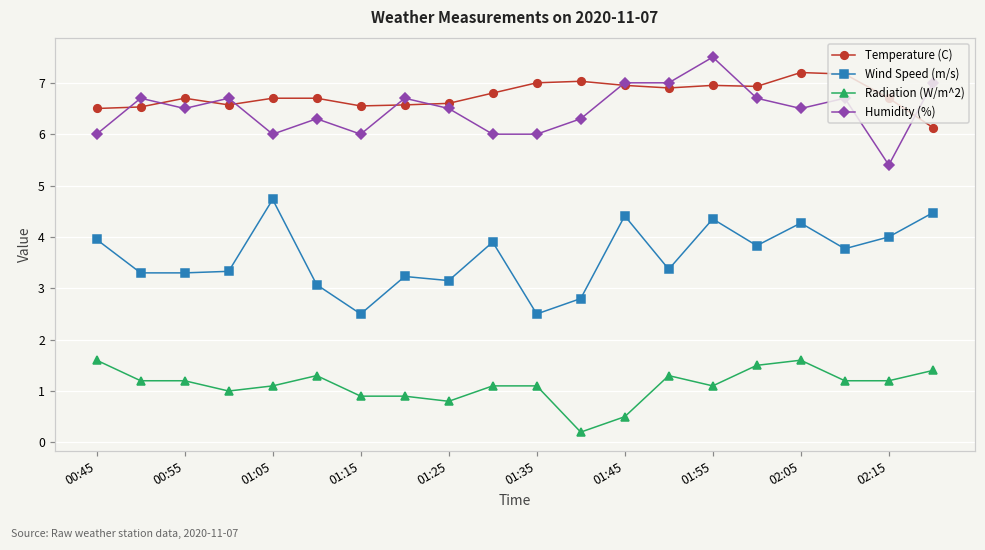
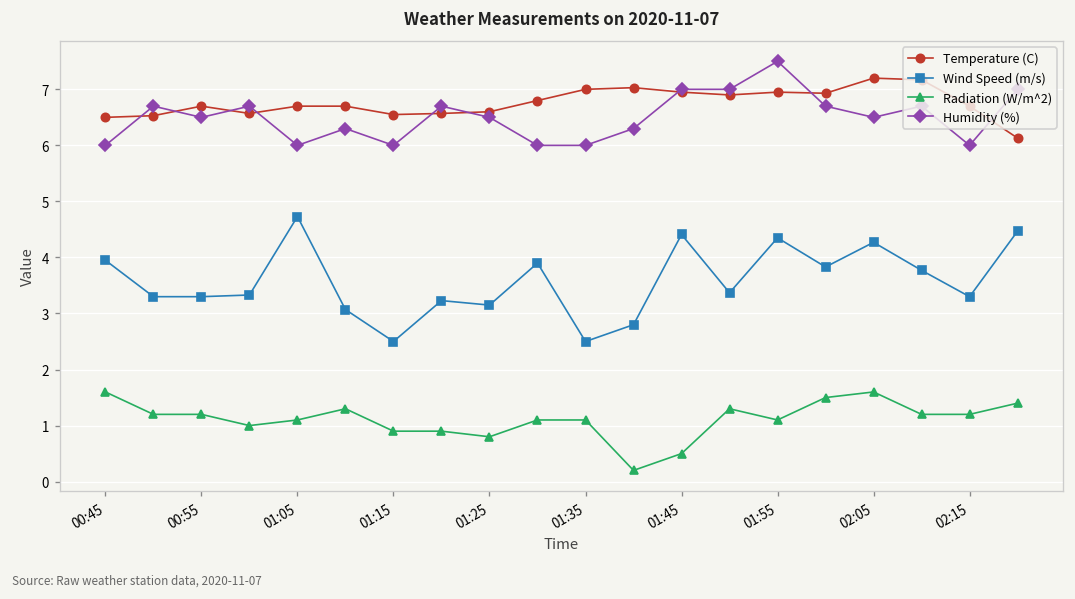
  {
    "Temperature (C)": {
      "00:45": 6.5,
      "00:55": 6.7,
      "01:05": 6.7,
      "01:15": 6.6,
      "01:25": 6.6,
      "01:35": 7.0,
      "01:55": 7.0,
      "02:05": 7.2
    },
    "Wind Speed (m/s)": {
      "00:45": 4.0,
      "00:55": 3.3,
      "01:05": 4.7,
      "01:15": 2.5,
      "01:25": 3.2,
      "01:35": 2.5,
      "01:45": 4.4,
      "01:55": 4.4,
      "02:05": 4.3,
-     "02:15": 4.0
+     "02:15": 3.3
    },
    "Radiation (W/m^2)": {
      "00:45": 1.6,
      "00:55": 1.2,
      "01:05": 1.1,
      "01:15": 0.9,
      "01:25": 0.8,
      "01:35": 1.1,
      "01:45": 0.5,
      "01:55": 1.1,
      "02:05": 1.6,
      "02:15": 1.2
    },
    "Humidity (%)": {
      "00:45": 6.0,
      "00:55": 6.5,
      "01:05": 6.0,
      "01:15": 6.0,
      "01:25": 6.5,
      "01:35": 6.0,
      "01:55": 7.5,
      "02:05": 6.5,
-     "02:15": 5.4
+     "02:15": 6.0
    }
  }
